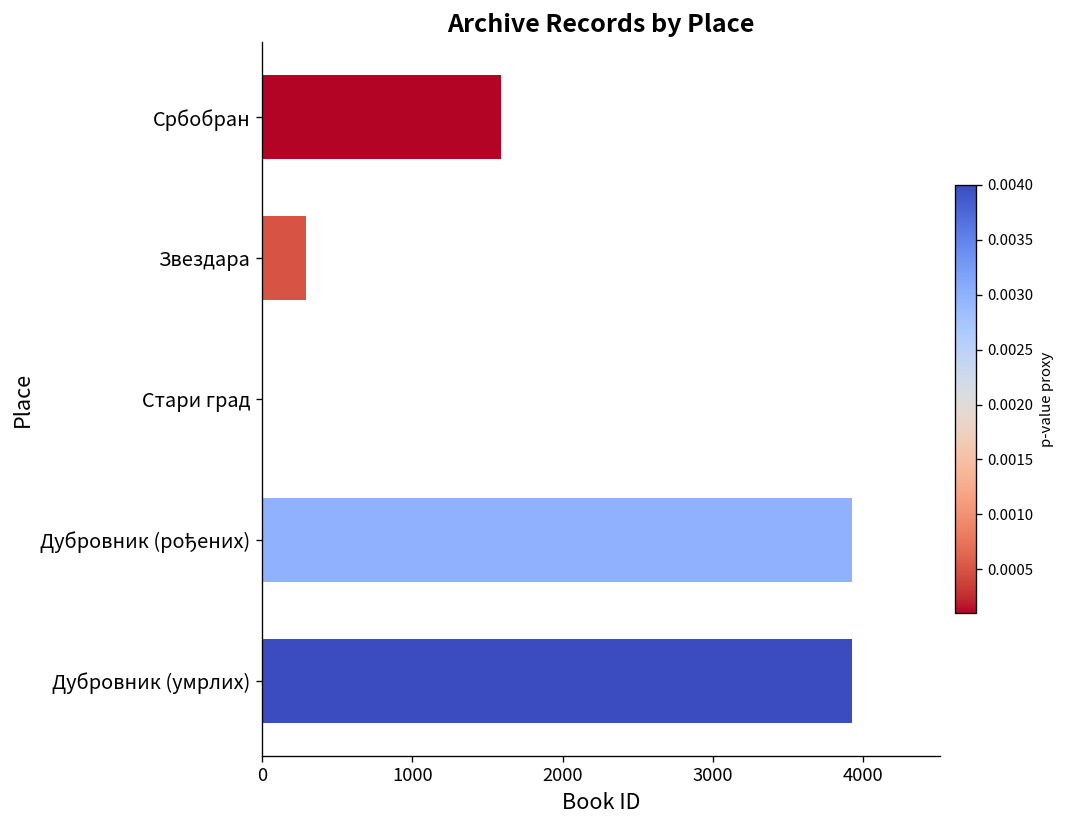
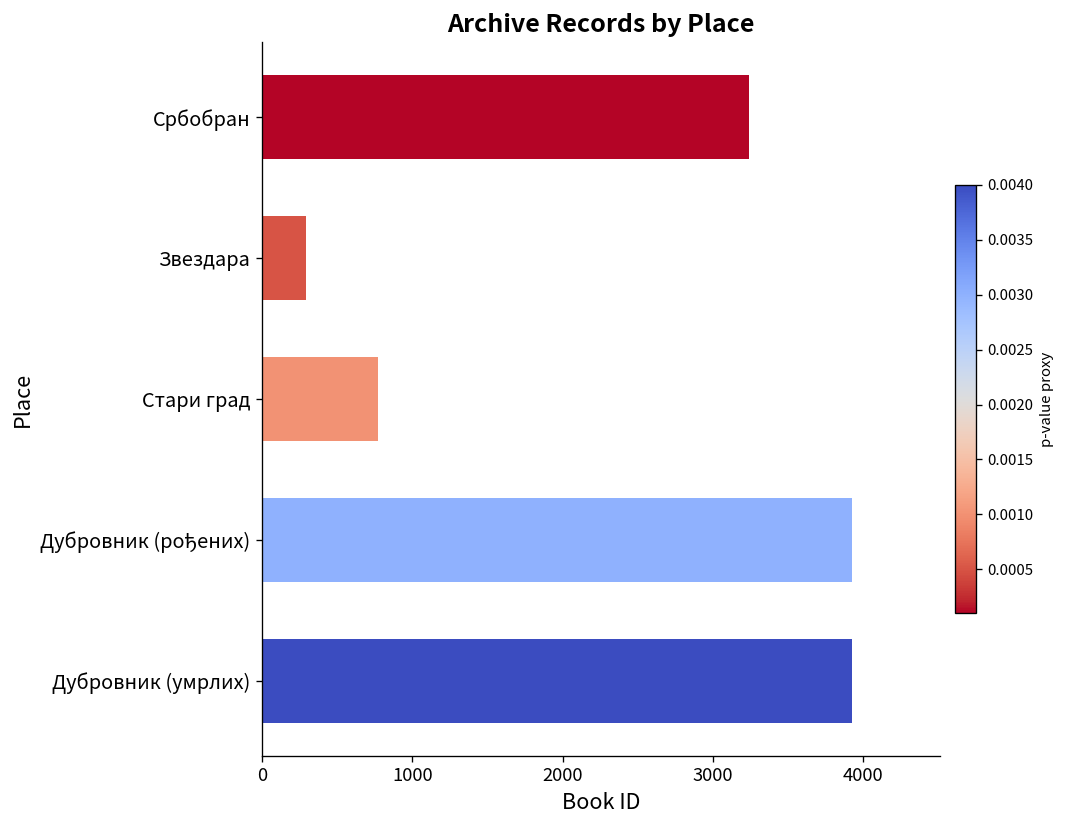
  {
-   "Србобран": 1590,
+   "Србобран": 3240,
    "Звездара": 290,
-   "Стари град": 0,
+   "Стари град": 770,
    "Дубровник (рођених)": 3920,
    "Дубровник (умрлих)": 3920
  }
